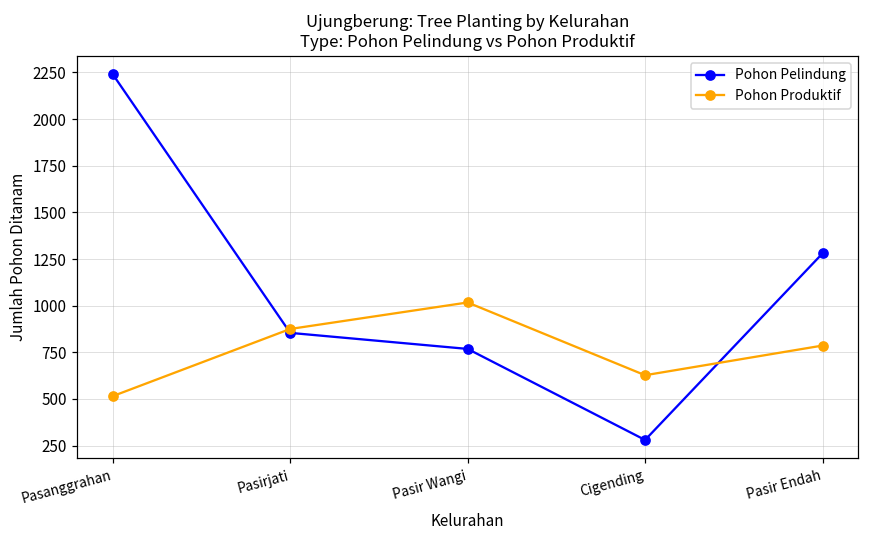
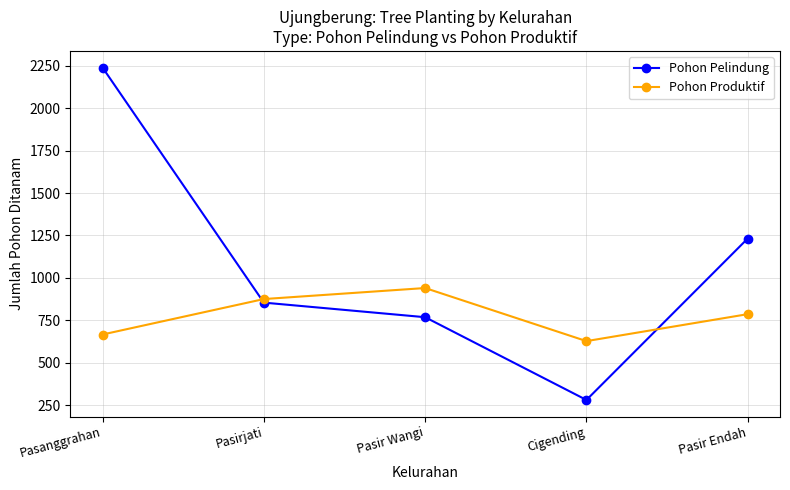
  {
    "Pohon Pelindung": {
      "Pasanggrahan": 2240,
      "Pasirjati": 850,
      "Pasir Wangi": 770,
      "Cigending": 280,
-     "Pasir Endah": 1280
+     "Pasir Endah": 1230
    },
    "Pohon Produktif": {
-     "Pasanggrahan": 520,
+     "Pasanggrahan": 670,
      "Pasirjati": 880,
-     "Pasir Wangi": 1020,
+     "Pasir Wangi": 940,
      "Cigending": 630,
      "Pasir Endah": 790
    }
  }
